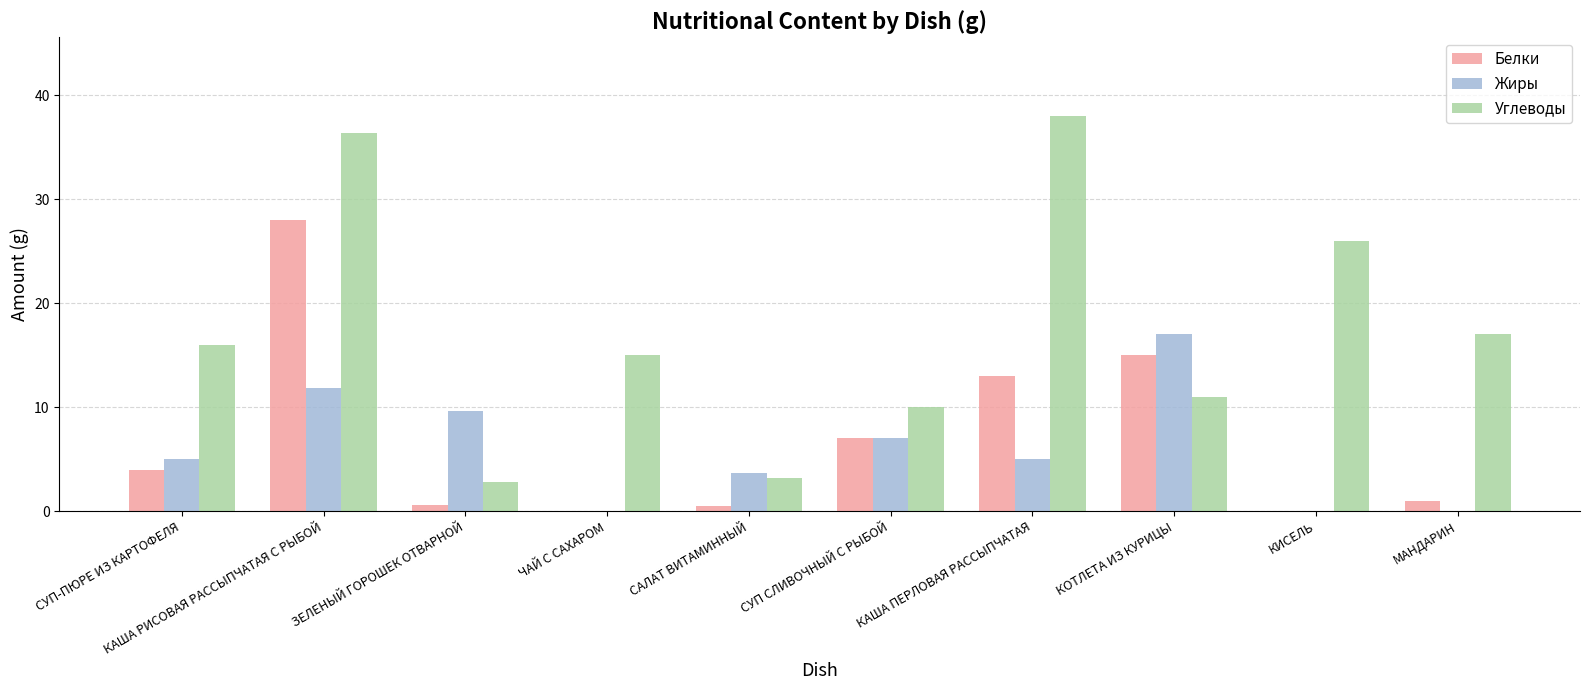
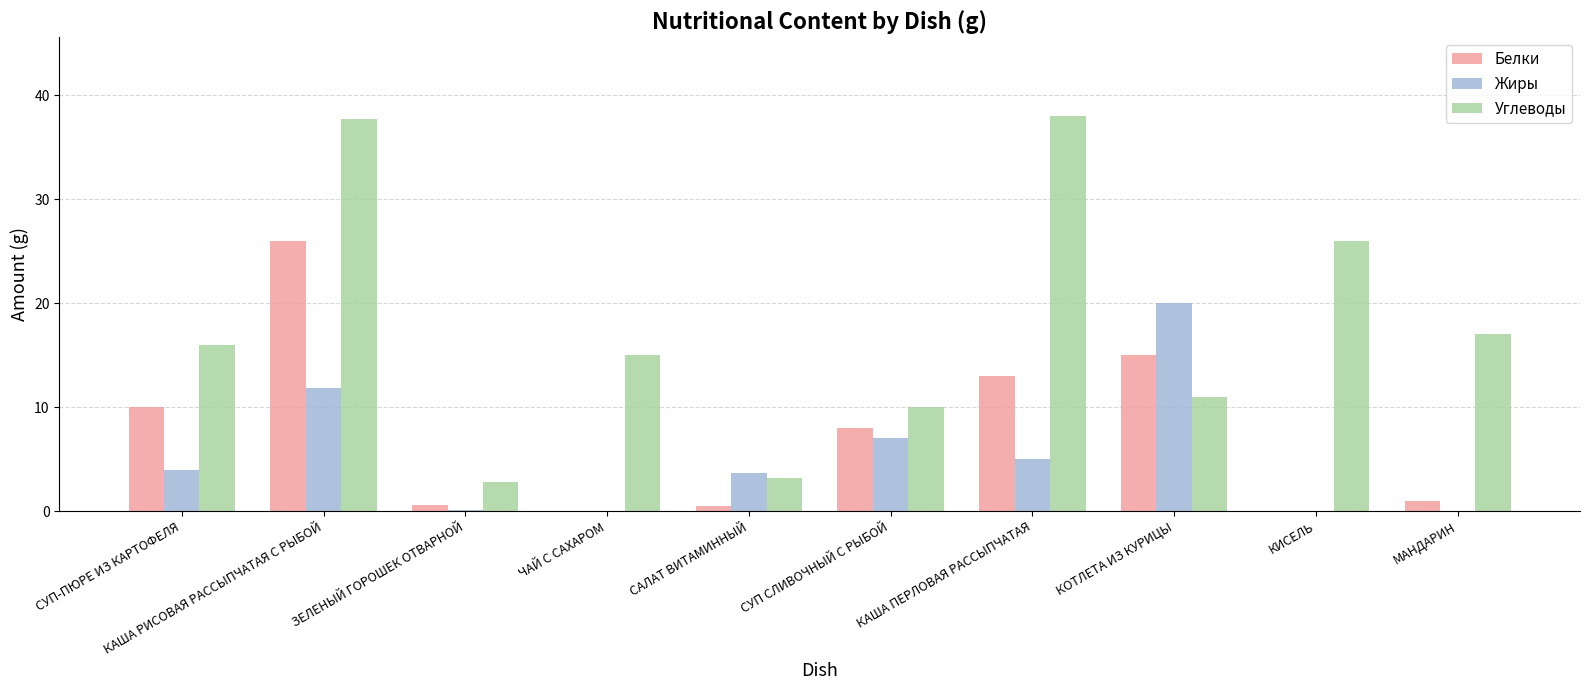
  {
    "Белки": {
-     "СУП-ПЮРЕ ИЗ КАРТОФЕЛЯ": 4,
-     "КАША РИСОВАЯ РАССЫПЧАТАЯ С РЫБОЙ": 28,
+     "СУП-ПЮРЕ ИЗ КАРТОФЕЛЯ": 10,
+     "КАША РИСОВАЯ РАССЫПЧАТАЯ С РЫБОЙ": 26,
      "ЗЕЛЕНЫЙ ГОРОШЕК ОТВАРНОЙ": 0.6,
      "ЧАЙ С САХАРОМ": 0,
      "САЛАТ ВИТАМИННЫЙ": 0.5,
-     "СУП СЛИВОЧНЫЙ С РЫБОЙ": 7,
+     "СУП СЛИВОЧНЫЙ С РЫБОЙ": 8,
      "КАША ПЕРЛОВАЯ РАССЫПЧАТАЯ": 13,
      "КОТЛЕТА ИЗ КУРИЦЫ": 15,
      "КИСЕЛЬ": 0,
      "МАНДАРИН": 1
    },
    "Жиры": {
-     "СУП-ПЮРЕ ИЗ КАРТОФЕЛЯ": 5,
+     "СУП-ПЮРЕ ИЗ КАРТОФЕЛЯ": 4,
      "КАША РИСОВАЯ РАССЫПЧАТАЯ С РЫБОЙ": 11.8,
-     "ЗЕЛЕНЫЙ ГОРОШЕК ОТВАРНОЙ": 9.6,
+     "ЗЕЛЕНЫЙ ГОРОШЕК ОТВАРНОЙ": 0.1,
      "ЧАЙ С САХАРОМ": 0.0,
      "САЛАТ ВИТАМИННЫЙ": 3.7,
      "СУП СЛИВОЧНЫЙ С РЫБОЙ": 7.0,
      "КАША ПЕРЛОВАЯ РАССЫПЧАТАЯ": 5.0,
-     "КОТЛЕТА ИЗ КУРИЦЫ": 17,
+     "КОТЛЕТА ИЗ КУРИЦЫ": 20,
      "КИСЕЛЬ": 0.0,
      "МАНДАРИН": 0.0
    },
    "Углеводы": {
      "СУП-ПЮРЕ ИЗ КАРТОФЕЛЯ": 16.0,
-     "КАША РИСОВАЯ РАССЫПЧАТАЯ С РЫБОЙ": 36.4,
+     "КАША РИСОВАЯ РАССЫПЧАТАЯ С РЫБОЙ": 37.7,
      "ЗЕЛЕНЫЙ ГОРОШЕК ОТВАРНОЙ": 2.8,
      "ЧАЙ С САХАРОМ": 15.0,
      "САЛАТ ВИТАМИННЫЙ": 3.2,
      "СУП СЛИВОЧНЫЙ С РЫБОЙ": 10.0,
      "КАША ПЕРЛОВАЯ РАССЫПЧАТАЯ": 38.0,
      "КОТЛЕТА ИЗ КУРИЦЫ": 11.0,
      "КИСЕЛЬ": 26.0,
      "МАНДАРИН": 17.0
    }
  }
